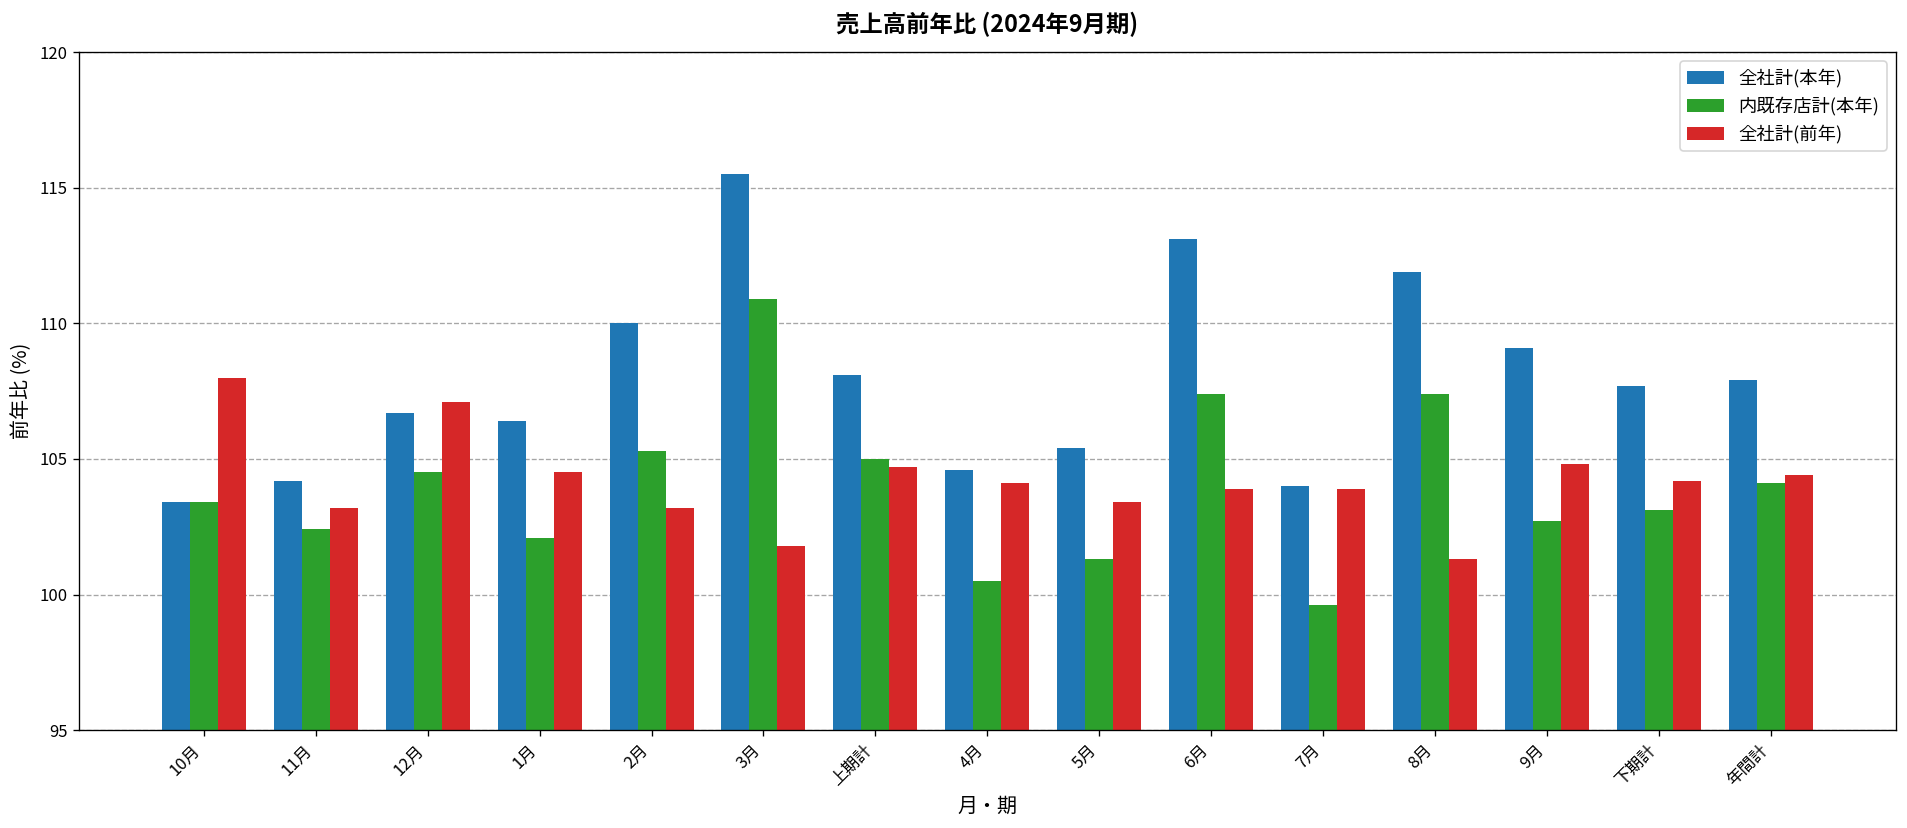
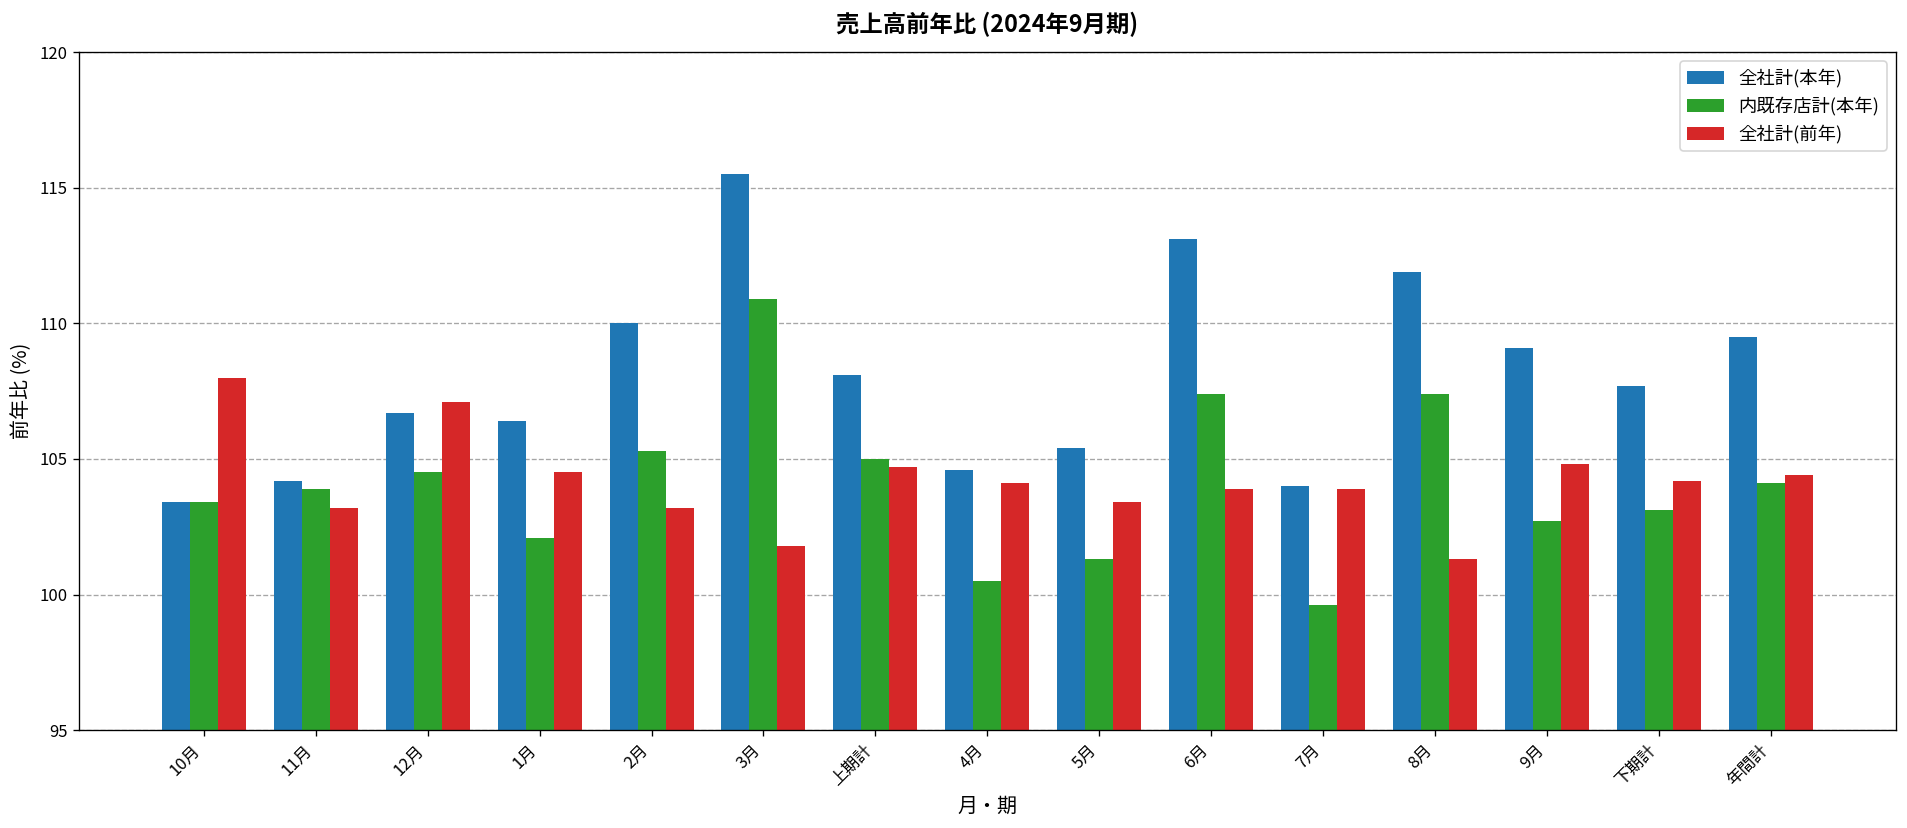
  {
    "全社計(本年)": {
      "10月": 103.4,
      "11月": 104.2,
      "12月": 106.7,
      "1月": 106.4,
      "2月": 110.0,
      "3月": 115.5,
      "上期計": 108.1,
      "4月": 104.6,
      "5月": 105.4,
      "6月": 113.1,
      "7月": 104.0,
      "8月": 111.9,
      "9月": 109.1,
      "下期計": 107.7,
-     "年間計": 107.9
+     "年間計": 109.5
    },
    "内既存店計(本年)": {
      "10月": 103.4,
-     "11月": 102.4,
+     "11月": 103.9,
      "12月": 104.5,
      "1月": 102.1,
      "2月": 105.3,
      "3月": 110.9,
      "上期計": 105.0,
      "4月": 100.5,
      "5月": 101.3,
      "6月": 107.4,
      "7月": 99.6,
      "8月": 107.4,
      "9月": 102.7,
      "下期計": 103.1,
      "年間計": 104.1
    },
    "全社計(前年)": {
      "10月": 108.0,
      "11月": 103.2,
      "12月": 107.1,
      "1月": 104.5,
      "2月": 103.2,
      "3月": 101.8,
      "上期計": 104.7,
      "4月": 104.1,
      "5月": 103.4,
      "6月": 103.9,
      "7月": 103.9,
      "8月": 101.3,
      "9月": 104.8,
      "下期計": 104.2,
      "年間計": 104.4
    }
  }
